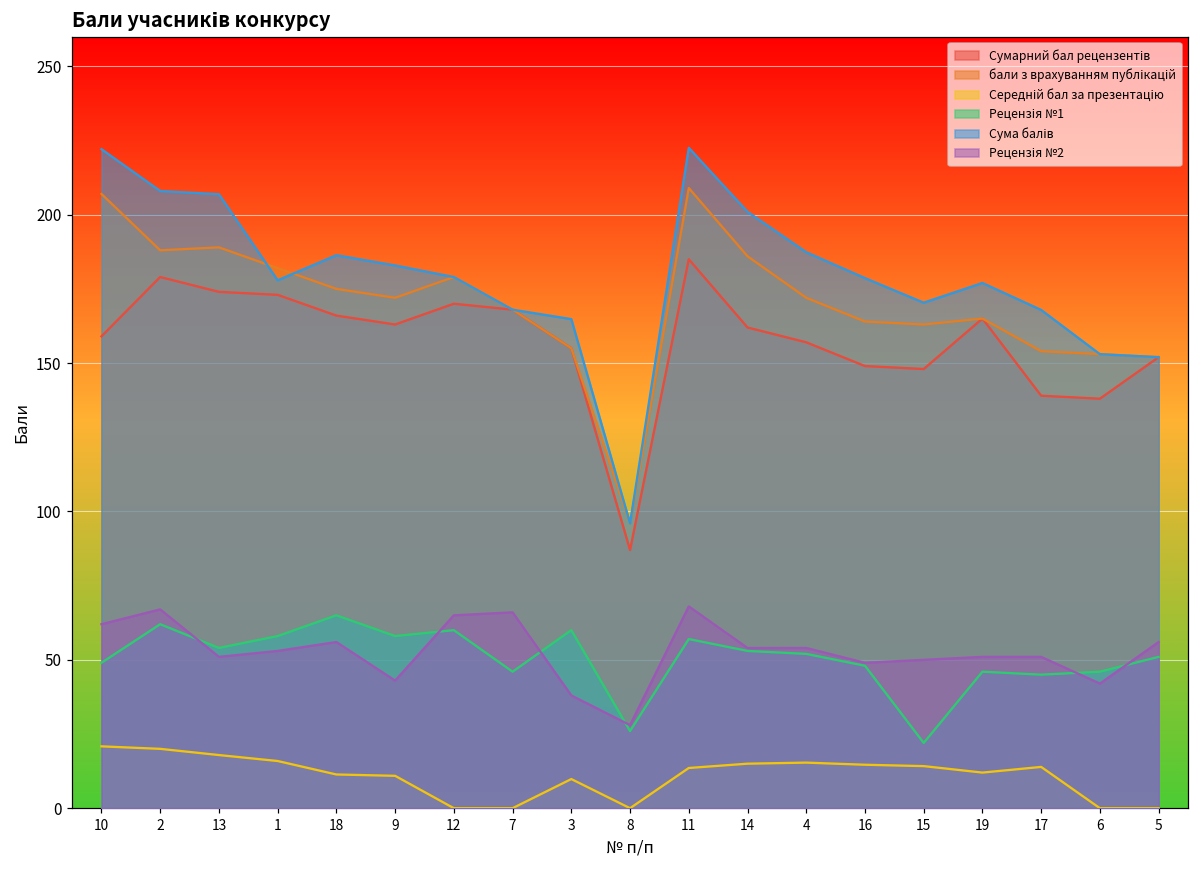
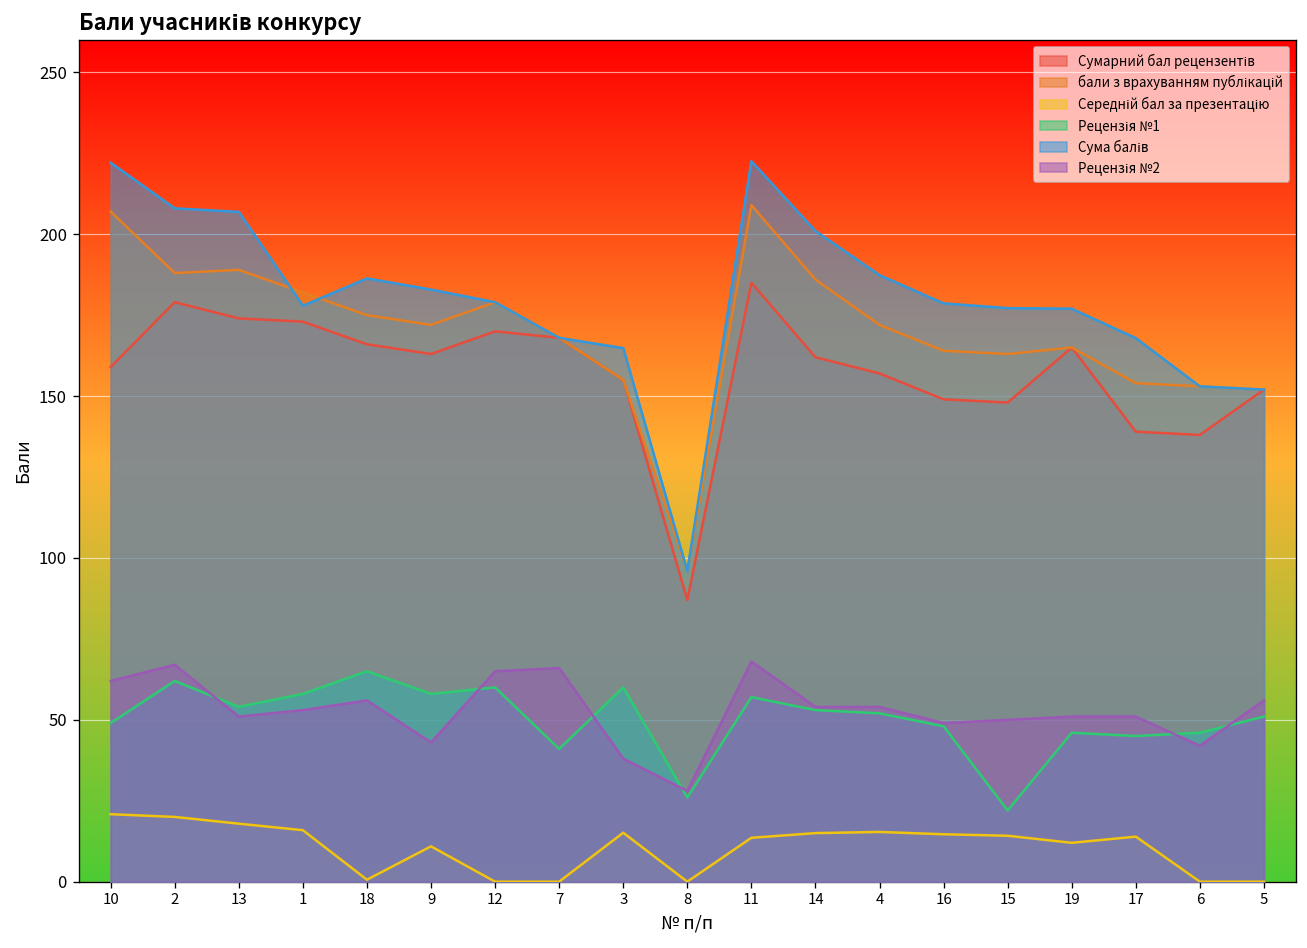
  {
    "Середній бал за презентацію": {
      "10": 21,
      "2": 20,
      "13": 18,
      "1": 16,
-     "18": 11,
+     "18": 1,
      "9": 11,
      "12": 0,
      "7": 0,
-     "3": 10,
+     "3": 15,
      "8": 0,
      "11": 14,
      "14": 15,
      "4": 15,
      "16": 15,
      "15": 14,
      "19": 12,
      "17": 14,
      "6": 0,
      "5": 0
    },
    "Рецензія №1": {
      "10": 49,
      "2": 62,
      "13": 54,
      "1": 58,
      "18": 65,
      "9": 58,
      "12": 60,
-     "7": 46,
+     "7": 41,
      "3": 60,
      "8": 26,
      "11": 57,
      "14": 53,
      "4": 52,
      "16": 48,
      "15": 22,
      "19": 46,
      "17": 45,
      "6": 46,
      "5": 51
    },
    "Сума балів": {
      "10": 222,
      "2": 208,
      "13": 207,
      "1": 178,
      "18": 186,
      "9": 183,
      "3": 165,
      "11": 223,
      "14": 201,
      "4": 187,
      "16": 179,
-     "15": 170,
+     "15": 177,
      "19": 177,
      "17": 168
    },
    "Рецензія №2": {
      "10": 62,
      "2": 67,
      "13": 51,
      "1": 53,
      "18": 56,
      "9": 43,
      "12": 65,
      "7": 66,
      "3": 38,
      "8": 28,
      "11": 68,
      "14": 54,
      "4": 54,
      "16": 49,
      "15": 50,
      "19": 51,
      "17": 51,
      "6": 42,
      "5": 56
    }
  }
